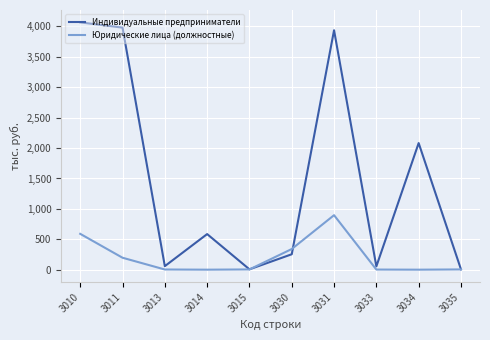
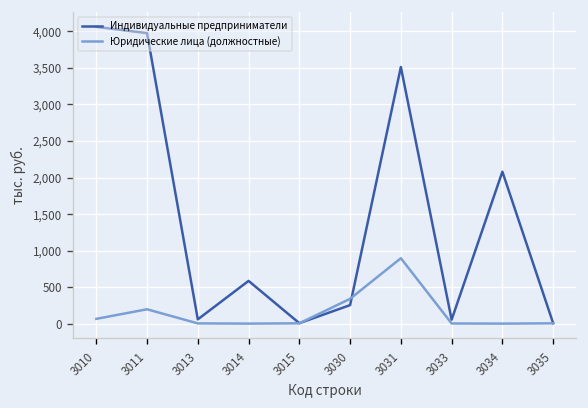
  {
    "Индивидуальные предприниматели": {
      "3013": "100",
      "3014": "600",
      "3030": "300",
-     "3031": "3,900",
+     "3031": "3,500",
      "3033": "100",
      "3034": "2,100"
    },
    "Юридические лица (должностные)": {
-     "3010": "600",
+     "3010": "100",
      "3011": "200",
      "3013": "0",
      "3014": "0",
      "3030": "300",
      "3031": "900",
      "3033": "0",
      "3034": "0"
    }
  }
